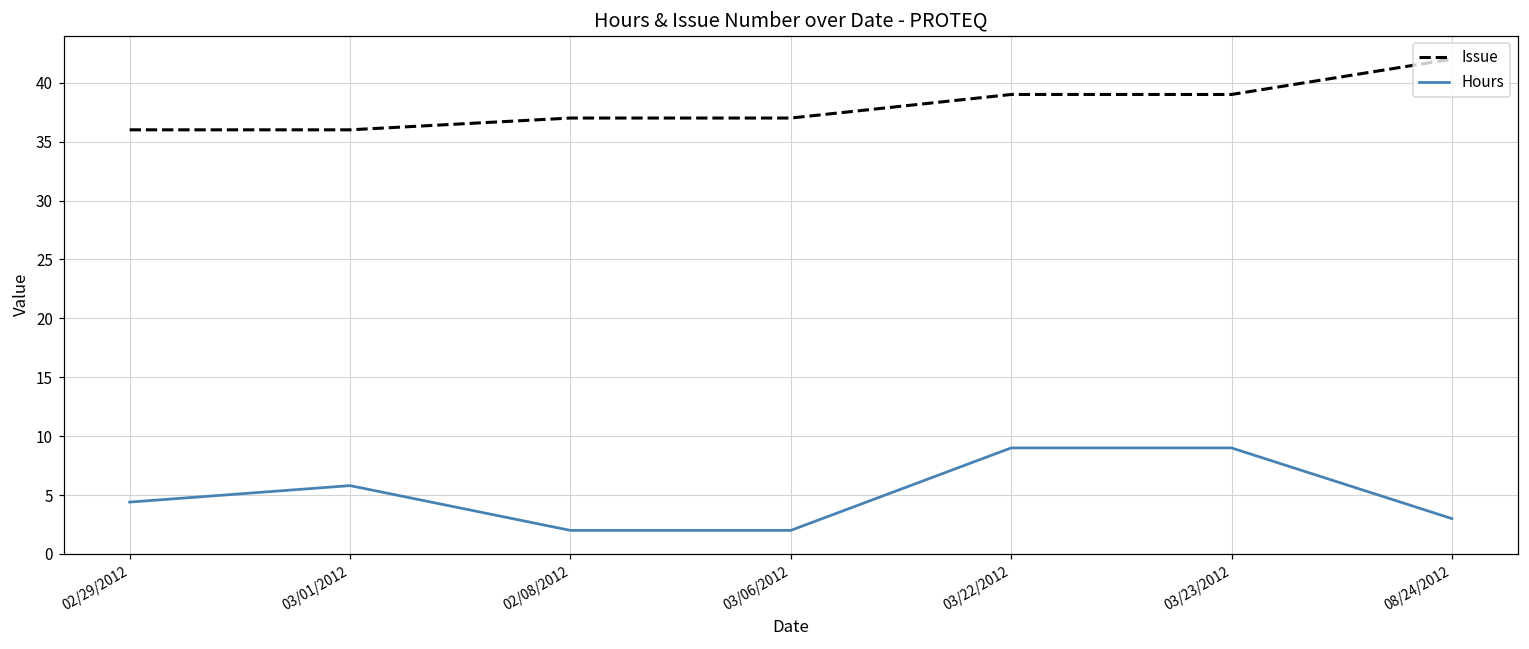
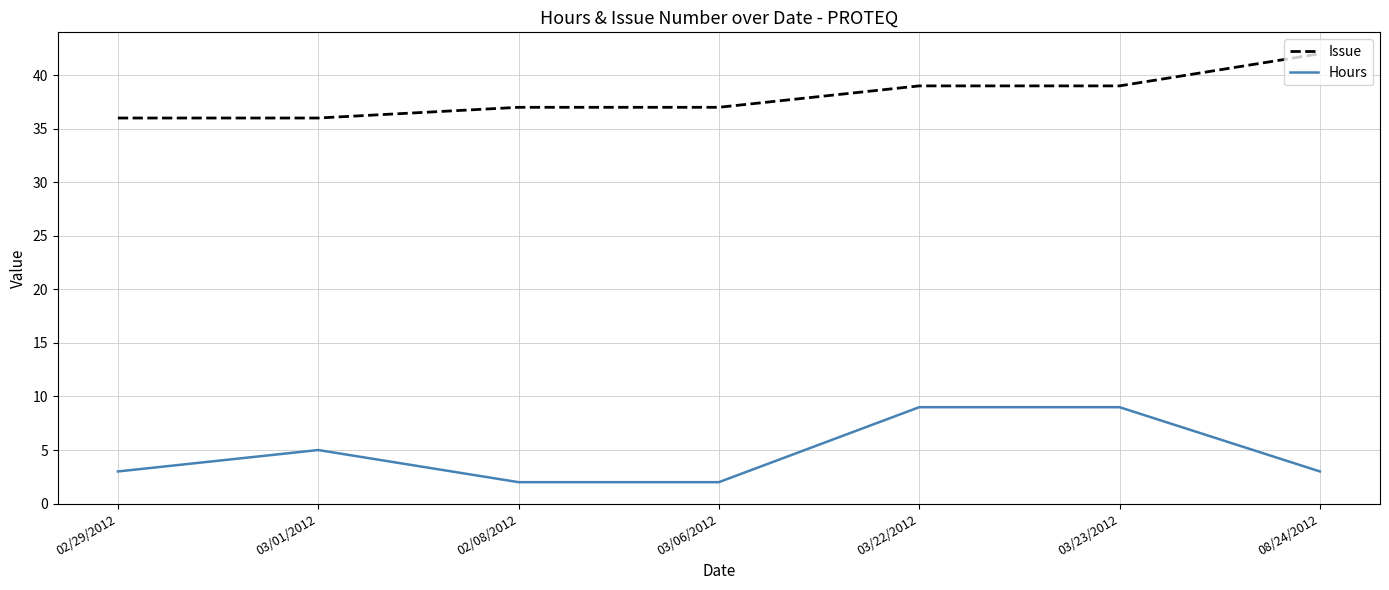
  {
    "Issue": {
      "02/29/2012": 36.0,
      "03/01/2012": 36.0,
      "02/08/2012": 37.0,
      "03/06/2012": 37.0,
      "03/22/2012": 39.0,
      "03/23/2012": 39.0
    },
    "Hours": {
-     "02/29/2012": 4.4,
-     "03/01/2012": 5.8,
+     "02/29/2012": 3.0,
+     "03/01/2012": 5.0,
      "02/08/2012": 2.0,
      "03/06/2012": 2.0,
      "03/22/2012": 9.0,
      "03/23/2012": 9.0,
      "08/24/2012": 3.0
    }
  }
